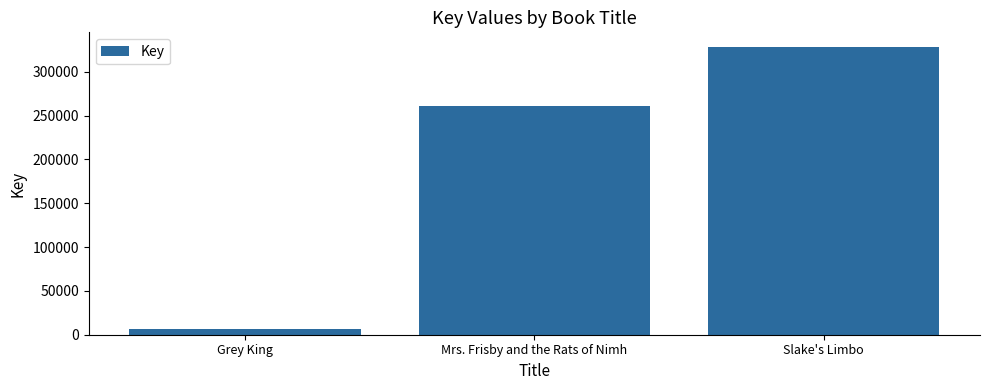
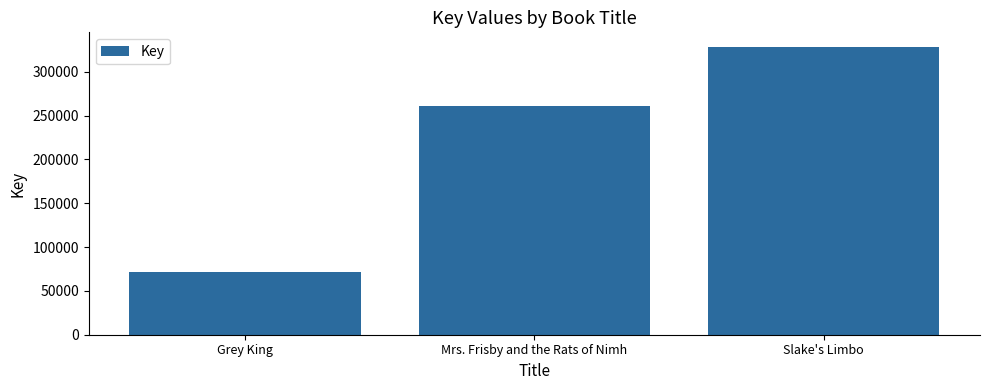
  {
-   "Grey King": 10000,
+   "Grey King": 70000,
    "Mrs. Frisby and the Rats of Nimh": 260000,
    "Slake's Limbo": 330000
  }
